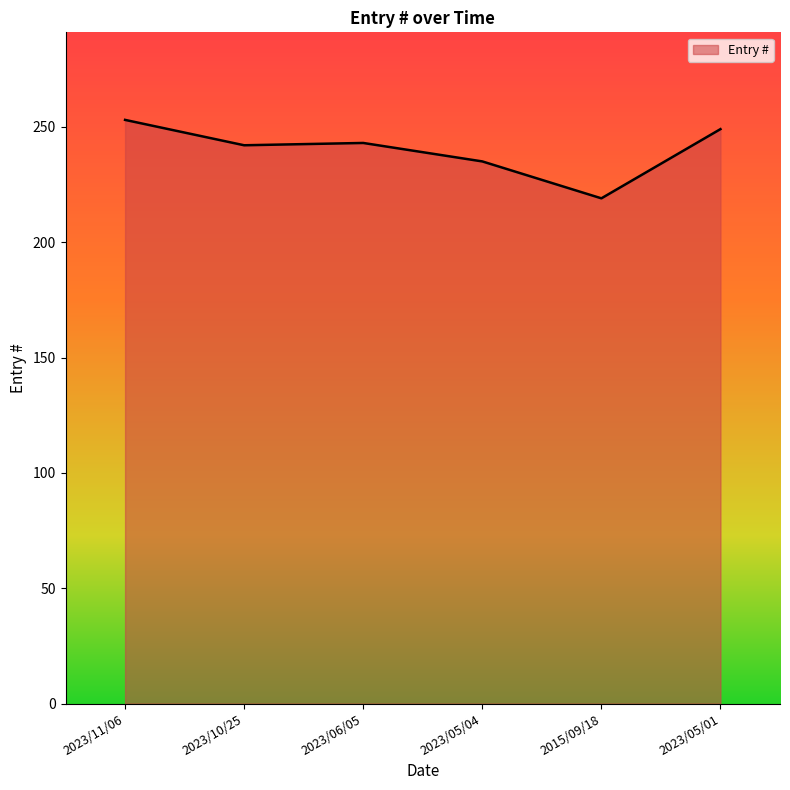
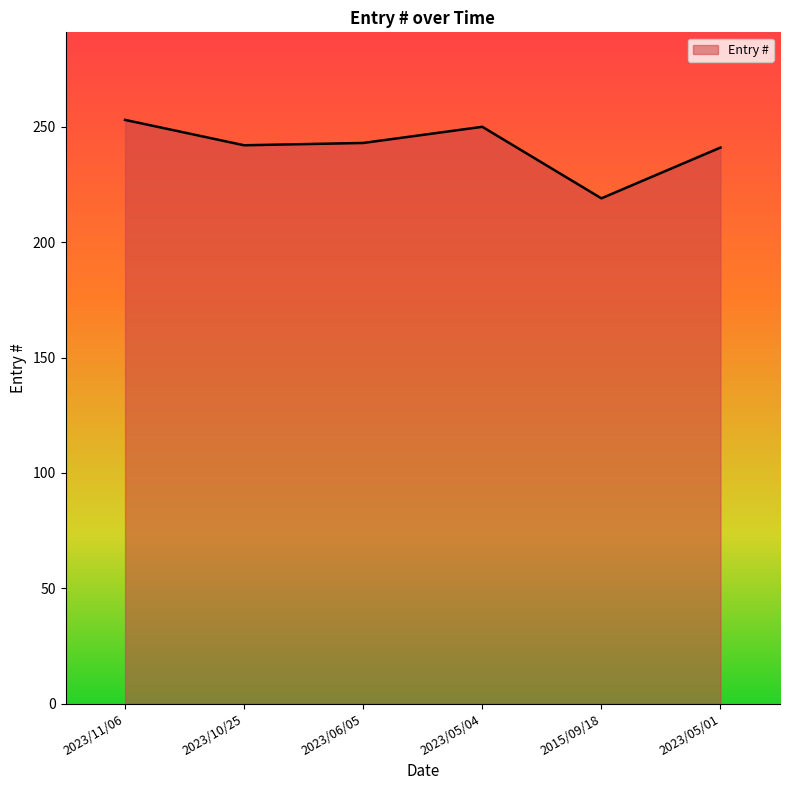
  {
    "2023/11/06": 253,
    "2023/10/25": 242,
    "2023/06/05": 243,
-   "2023/05/04": 235,
+   "2023/05/04": 250,
    "2015/09/18": 219,
-   "2023/05/01": 249
+   "2023/05/01": 241
  }
